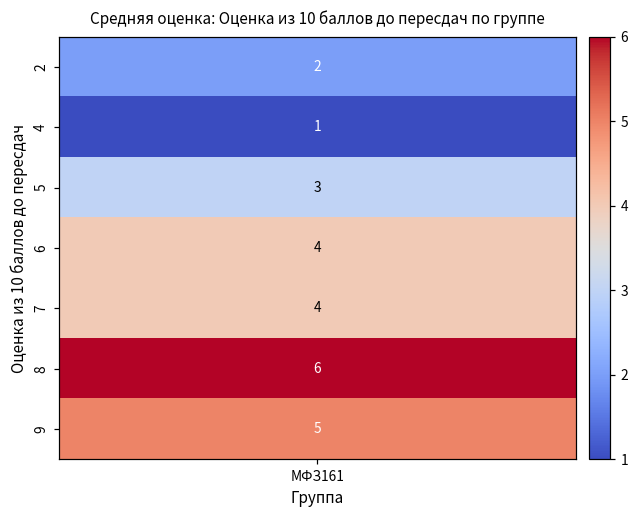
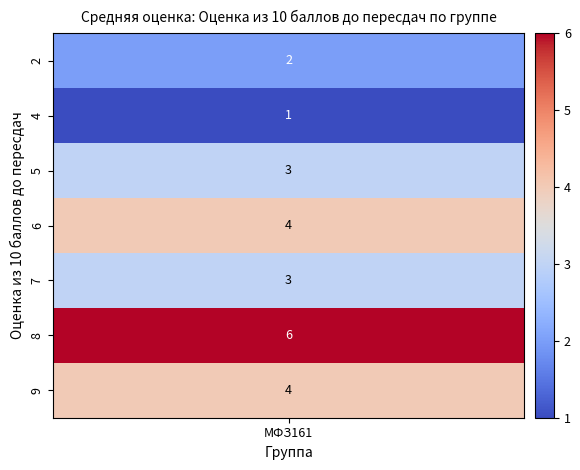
  {
    "2": {
      "МФЗ161": 2
    },
    "4": {
      "МФЗ161": 1
    },
    "5": {
      "МФЗ161": 3
    },
    "6": {
      "МФЗ161": 4
    },
    "7": {
-     "МФЗ161": 4
+     "МФЗ161": 3
    },
    "8": {
      "МФЗ161": 6
    },
    "9": {
-     "МФЗ161": 5
+     "МФЗ161": 4
    }
  }
